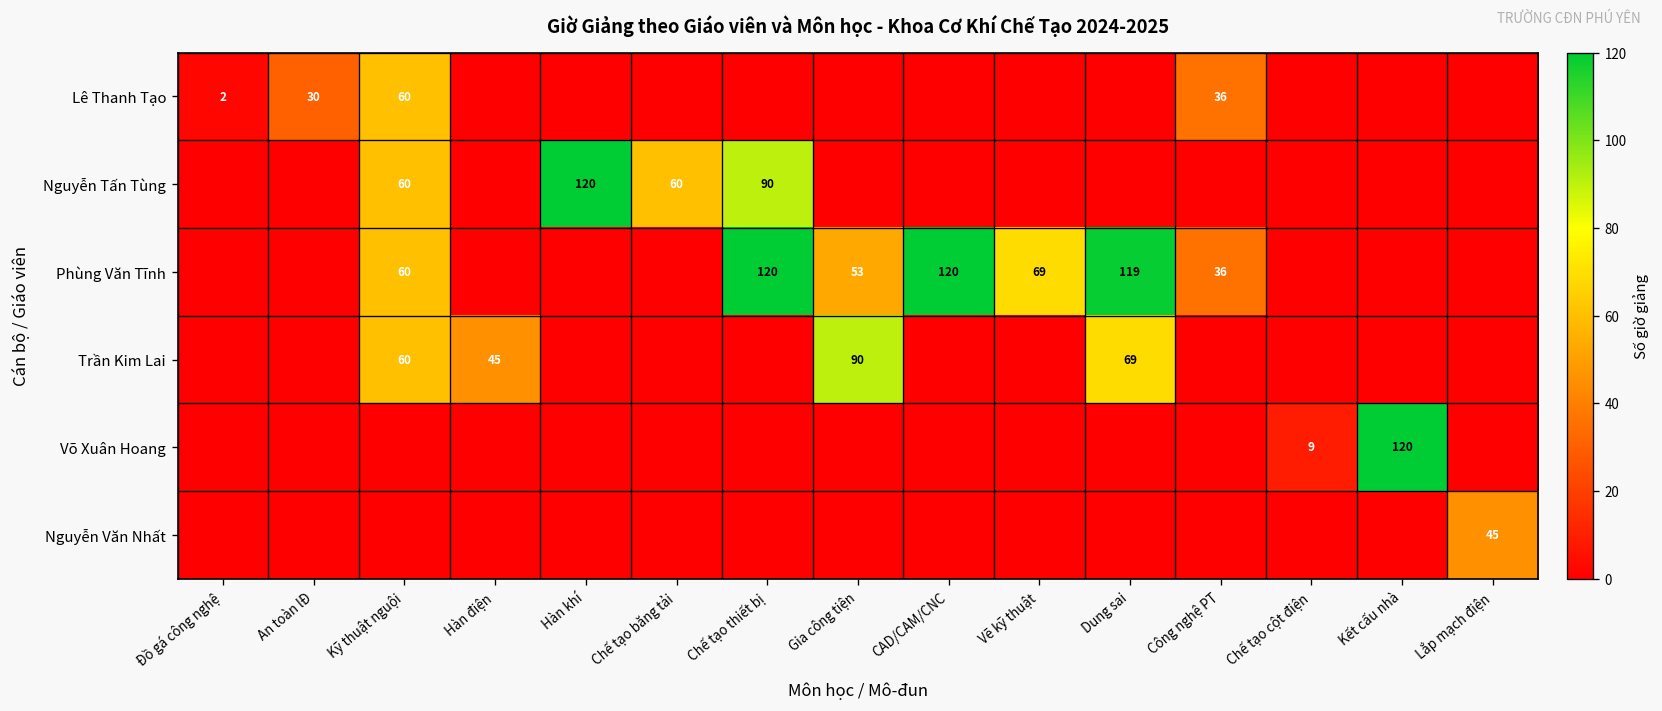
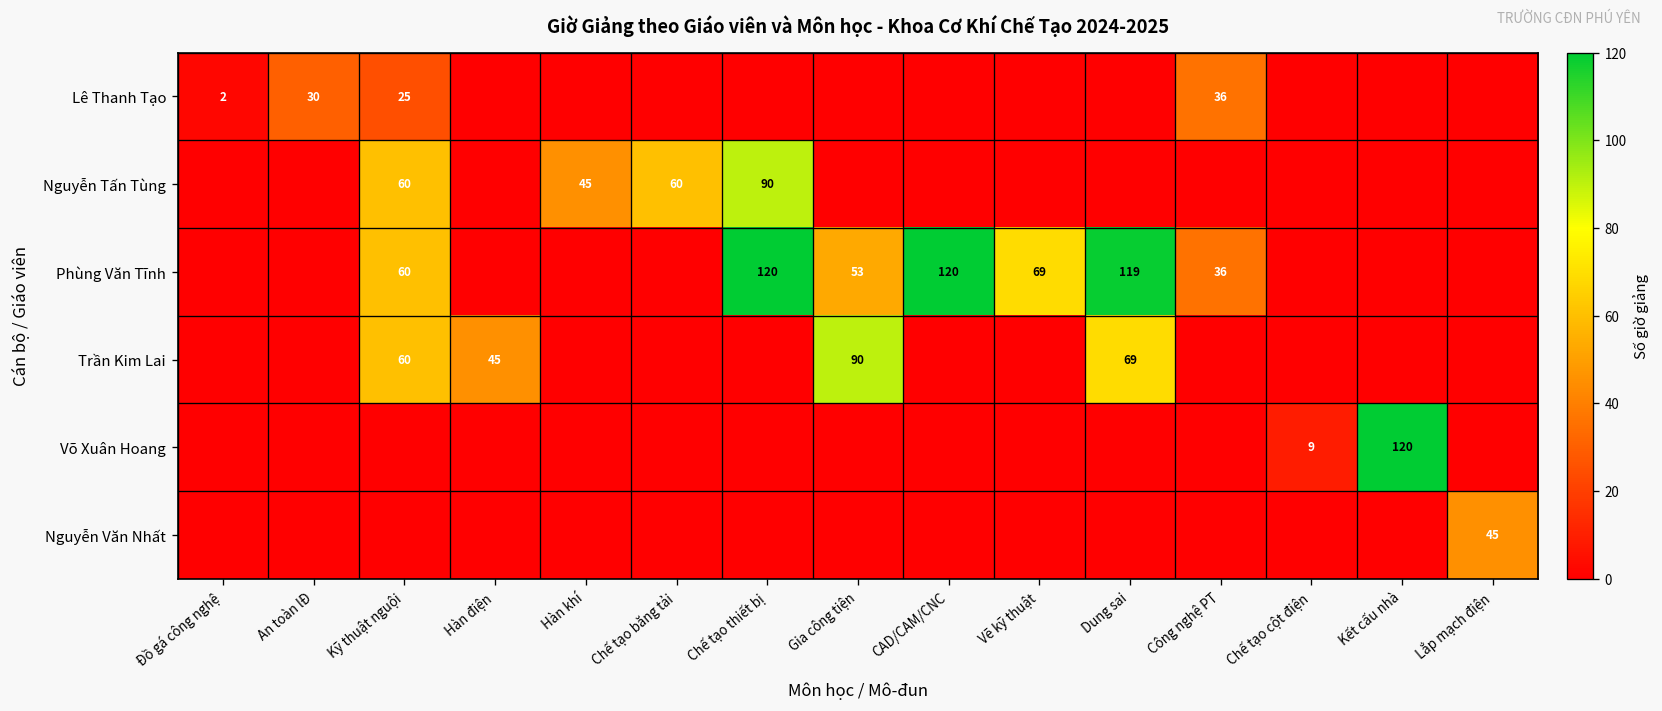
  {
    "Lê Thanh Tạo": {
      "Đồ gá công nghệ": 2,
      "An toàn lĐ": 30,
-     "Kỹ thuật nguội": 60,
+     "Kỹ thuật nguội": 25,
      "Công nghệ PT": 36
    },
    "Nguyễn Tấn Tùng": {
      "Kỹ thuật nguội": 60,
-     "Hàn khí": 120,
+     "Hàn khí": 45,
      "Chế tạo băng tải": 60,
      "Chế tạo thiết bị": 90
    },
    "Phùng Văn Tĩnh": {
      "Kỹ thuật nguội": 60,
      "Chế tạo thiết bị": 120,
      "Gia công tiện": 53,
      "CAD/CAM/CNC": 120,
      "Vẽ kỹ thuật": 69,
      "Dung sai": 119,
      "Công nghệ PT": 36
    },
    "Trần Kim Lai": {
      "Kỹ thuật nguội": 60,
      "Hàn điện": 45,
      "Gia công tiện": 90,
      "Dung sai": 69
    },
    "Võ Xuân Hoang": {
      "Chế tạo cột điện": 9,
      "Kết cấu nhà": 120
    },
    "Nguyễn Văn Nhất": {
      "Lắp mạch điện": 45
    }
  }
